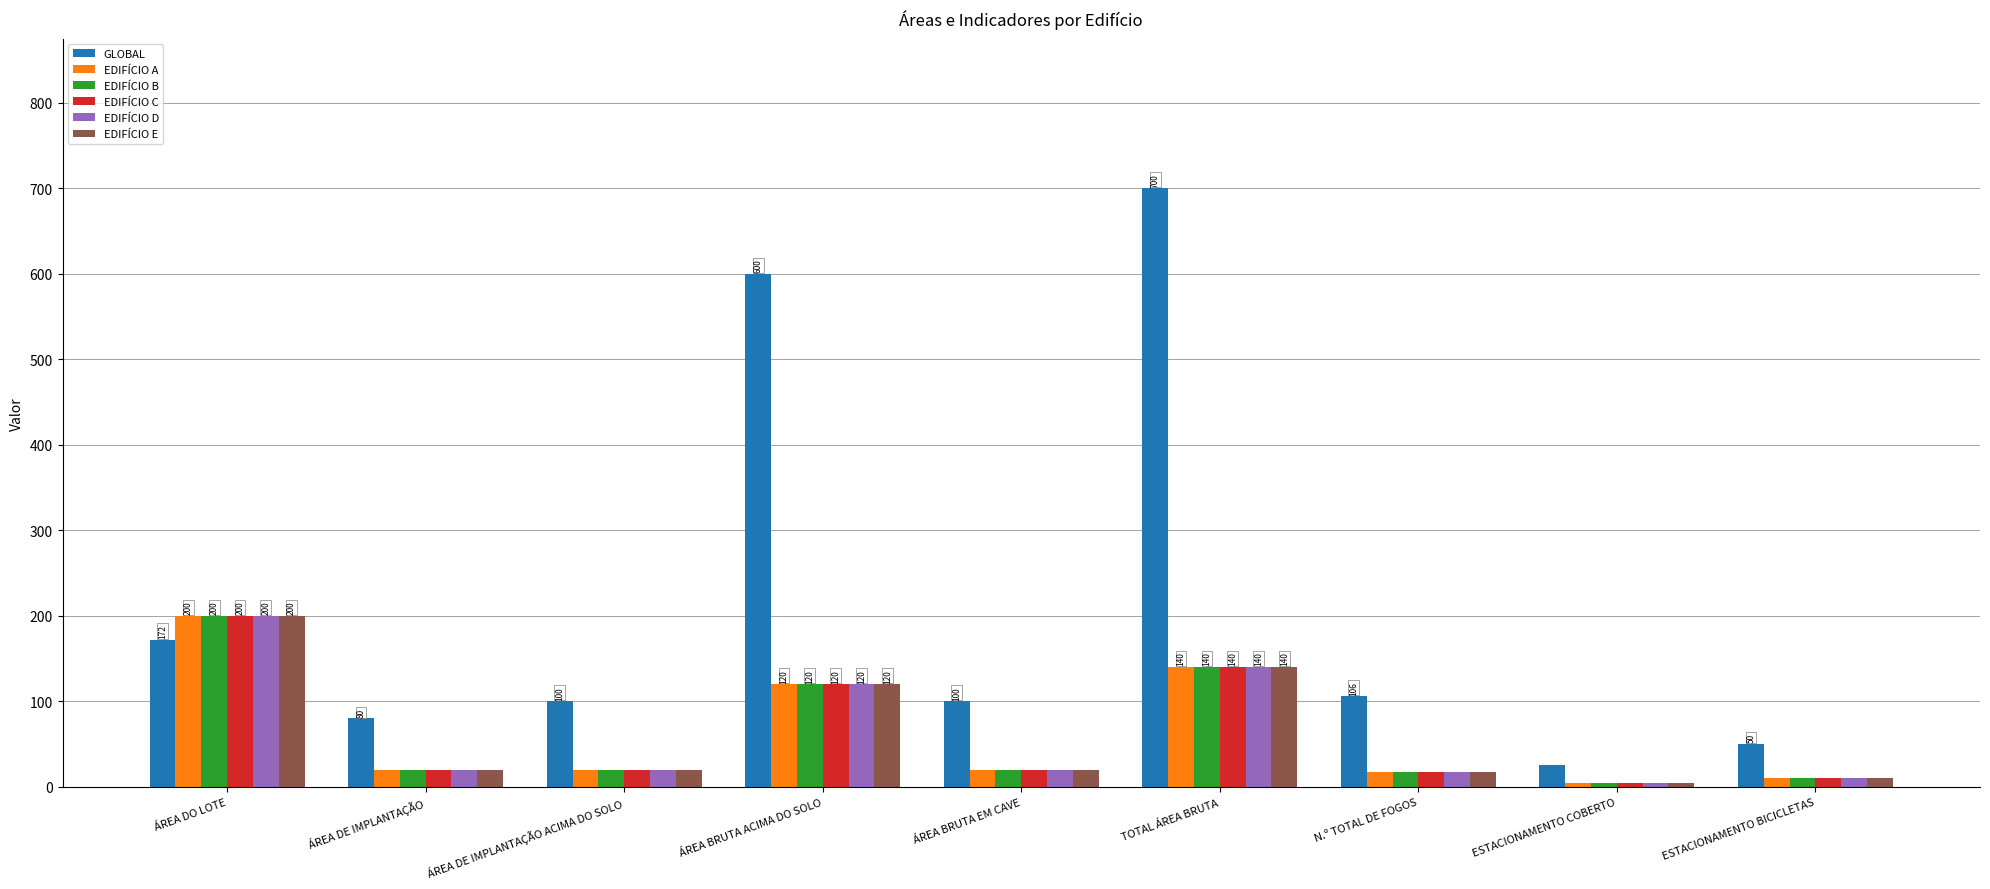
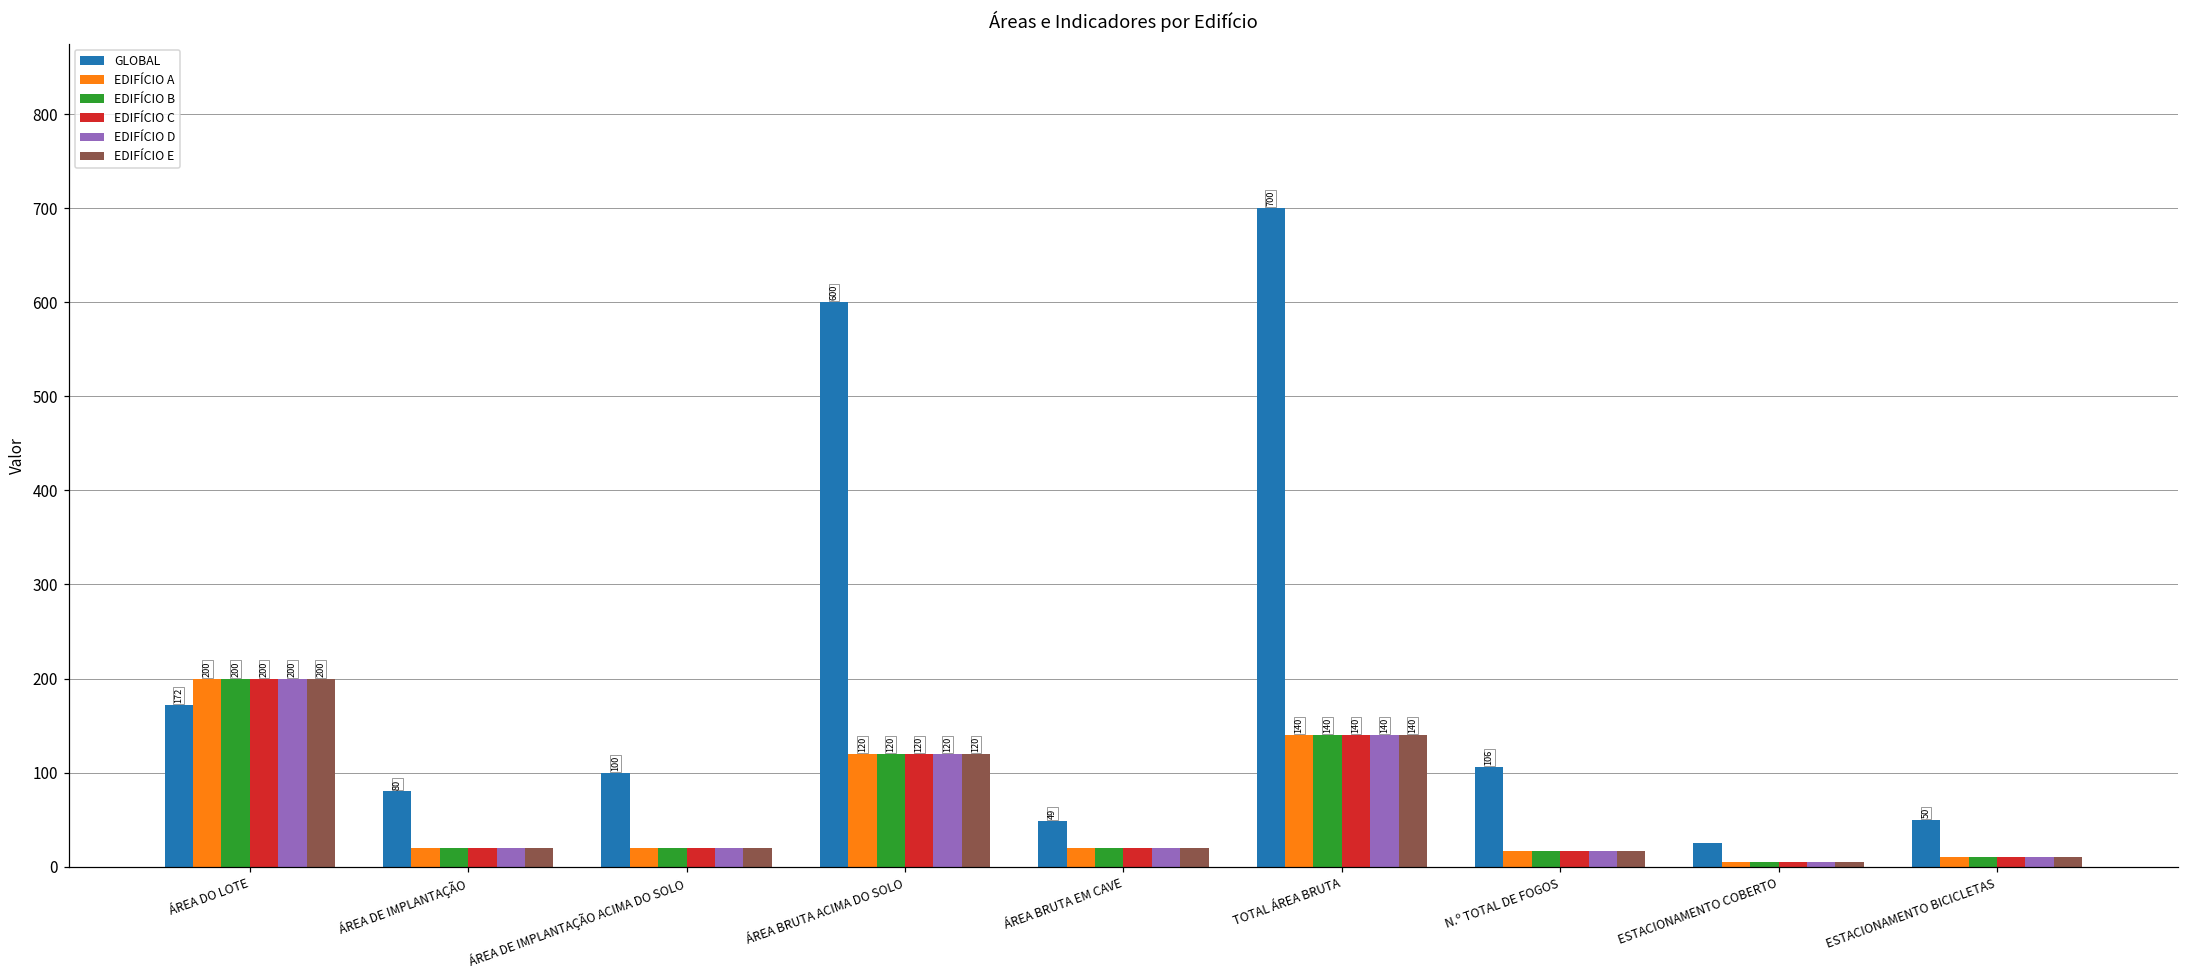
  {
    "GLOBAL": {
-     "ÁREA BRUTA EM CAVE": 100
+     "ÁREA BRUTA EM CAVE": 49
    },
    "EDIFÍCIO A": {
      "ÁREA DE IMPLANTAÇÃO": 20,
      "ÁREA DE IMPLANTAÇÃO ACIMA DO SOLO": 20,
      "ÁREA BRUTA EM CAVE": 20,
      "N.º TOTAL DE FOGOS": 20,
      "ESTACIONAMENTO COBERTO": 10,
      "ESTACIONAMENTO BICICLETAS": 10
    },
    "EDIFÍCIO B": {
      "ÁREA DE IMPLANTAÇÃO": 20,
      "ÁREA DE IMPLANTAÇÃO ACIMA DO SOLO": 20,
      "ÁREA BRUTA EM CAVE": 20,
      "N.º TOTAL DE FOGOS": 20,
      "ESTACIONAMENTO COBERTO": 10,
      "ESTACIONAMENTO BICICLETAS": 10
    },
    "EDIFÍCIO C": {
      "ÁREA DE IMPLANTAÇÃO": 20,
      "ÁREA DE IMPLANTAÇÃO ACIMA DO SOLO": 20,
      "ÁREA BRUTA EM CAVE": 20,
      "N.º TOTAL DE FOGOS": 20,
      "ESTACIONAMENTO COBERTO": 10,
      "ESTACIONAMENTO BICICLETAS": 10
    },
    "EDIFÍCIO D": {
      "ÁREA DE IMPLANTAÇÃO": 20,
      "ÁREA DE IMPLANTAÇÃO ACIMA DO SOLO": 20,
      "ÁREA BRUTA EM CAVE": 20,
      "N.º TOTAL DE FOGOS": 20,
      "ESTACIONAMENTO COBERTO": 10,
      "ESTACIONAMENTO BICICLETAS": 10
    },
    "EDIFÍCIO E": {
      "ÁREA DE IMPLANTAÇÃO": 20,
      "ÁREA DE IMPLANTAÇÃO ACIMA DO SOLO": 20,
      "ÁREA BRUTA EM CAVE": 20,
      "N.º TOTAL DE FOGOS": 20,
      "ESTACIONAMENTO COBERTO": 10,
      "ESTACIONAMENTO BICICLETAS": 10
    }
  }
